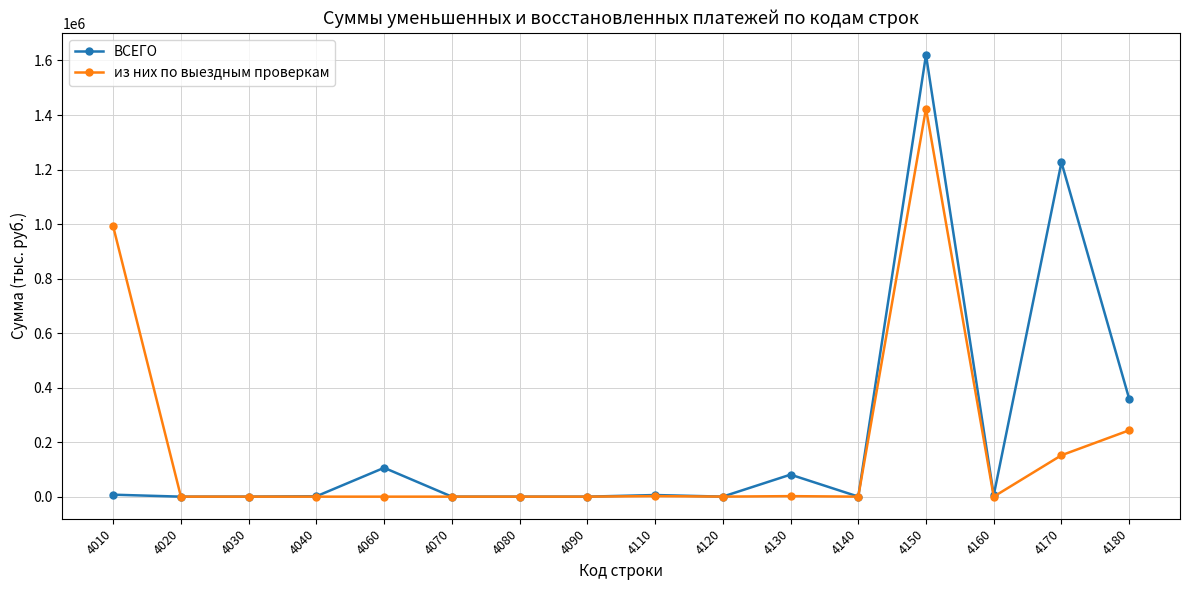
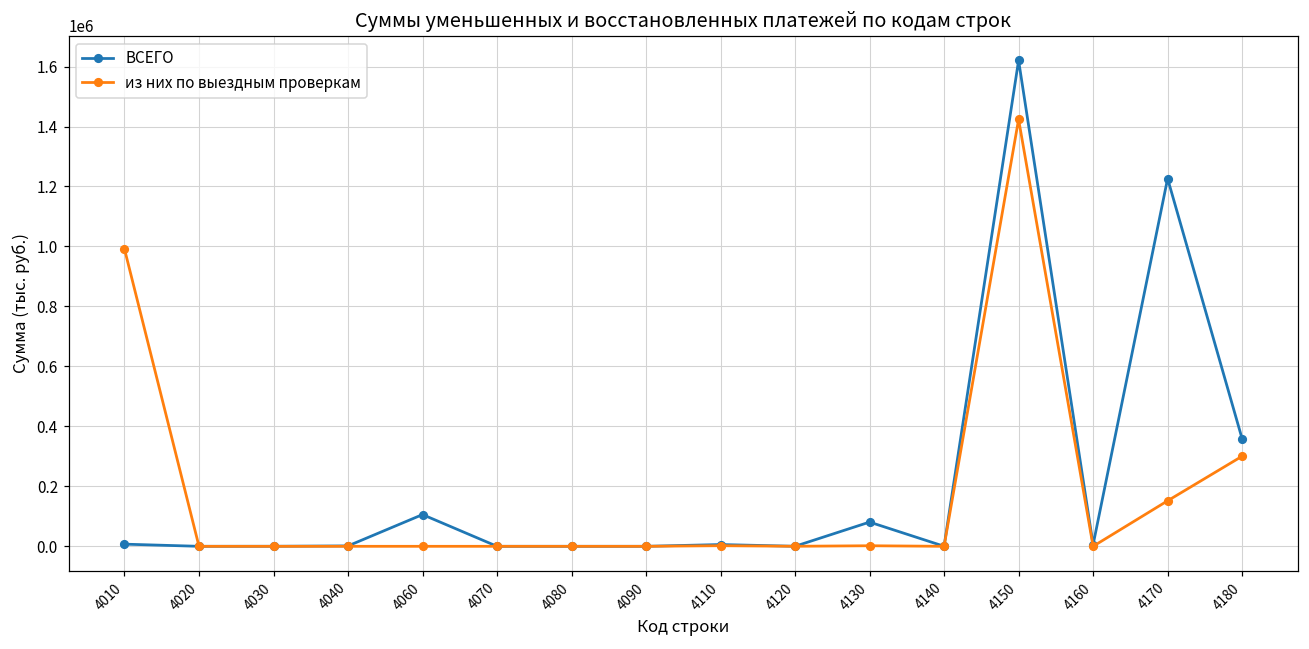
  {
    "ВСЕГО": {
      "4010": 10000,
      "4060": 110000,
      "4130": 80000,
      "4150": 1620000,
      "4170": 1230000,
      "4180": 360000
    },
    "из них по выездным проверкам": {
      "4010": 990000,
      "4060": 0,
      "4130": 0,
      "4150": 1420000,
      "4170": 150000,
-     "4180": 240000
+     "4180": 300000
    }
  }
